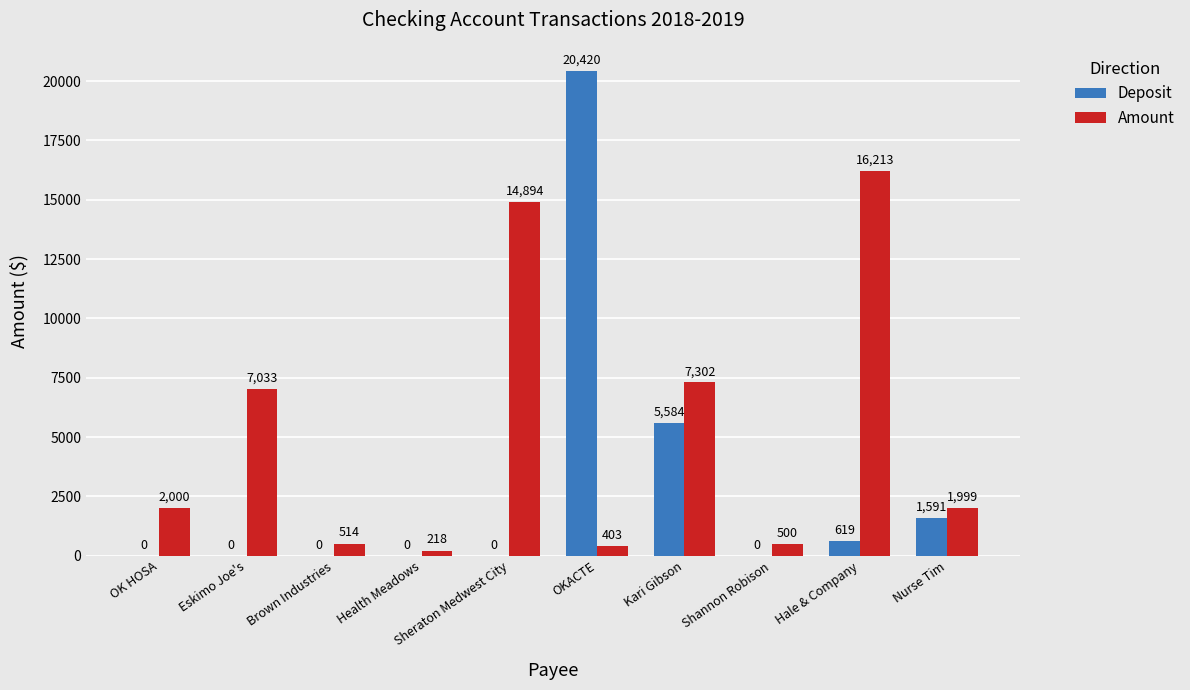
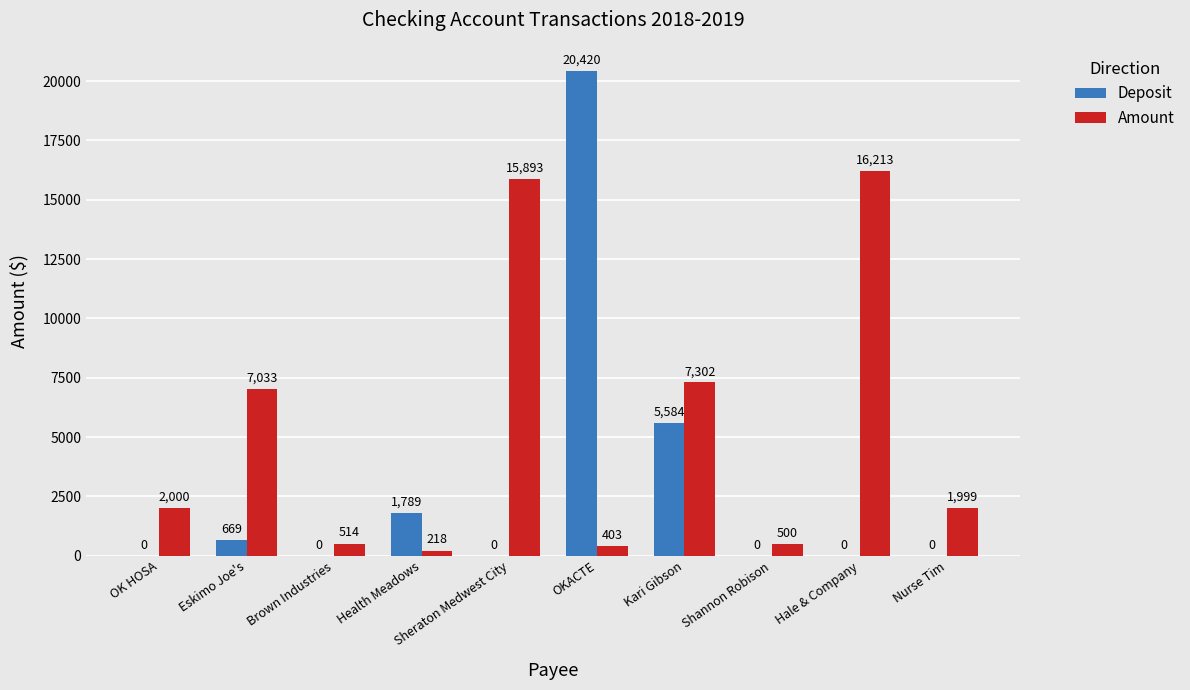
  {
    "Deposit": {
      "OK HOSA": "0",
-     "Eskimo Joe's": "0",
+     "Eskimo Joe's": "669",
      "Brown Industries": "0",
-     "Health Meadows": "0",
+     "Health Meadows": "1,789",
      "Sheraton Medwest City": "0",
      "OKACTE": "20,420",
      "Kari Gibson": "5,584",
      "Shannon Robison": "0",
-     "Hale & Company": "619",
-     "Nurse Tim": "1,591"
+     "Hale & Company": "0",
+     "Nurse Tim": "0"
    },
    "Amount": {
      "OK HOSA": "2,000",
      "Eskimo Joe's": "7,033",
      "Brown Industries": "514",
      "Health Meadows": "218",
-     "Sheraton Medwest City": "14,894",
+     "Sheraton Medwest City": "15,893",
      "OKACTE": "403",
      "Kari Gibson": "7,302",
      "Shannon Robison": "500",
      "Hale & Company": "16,213",
      "Nurse Tim": "1,999"
    }
  }
